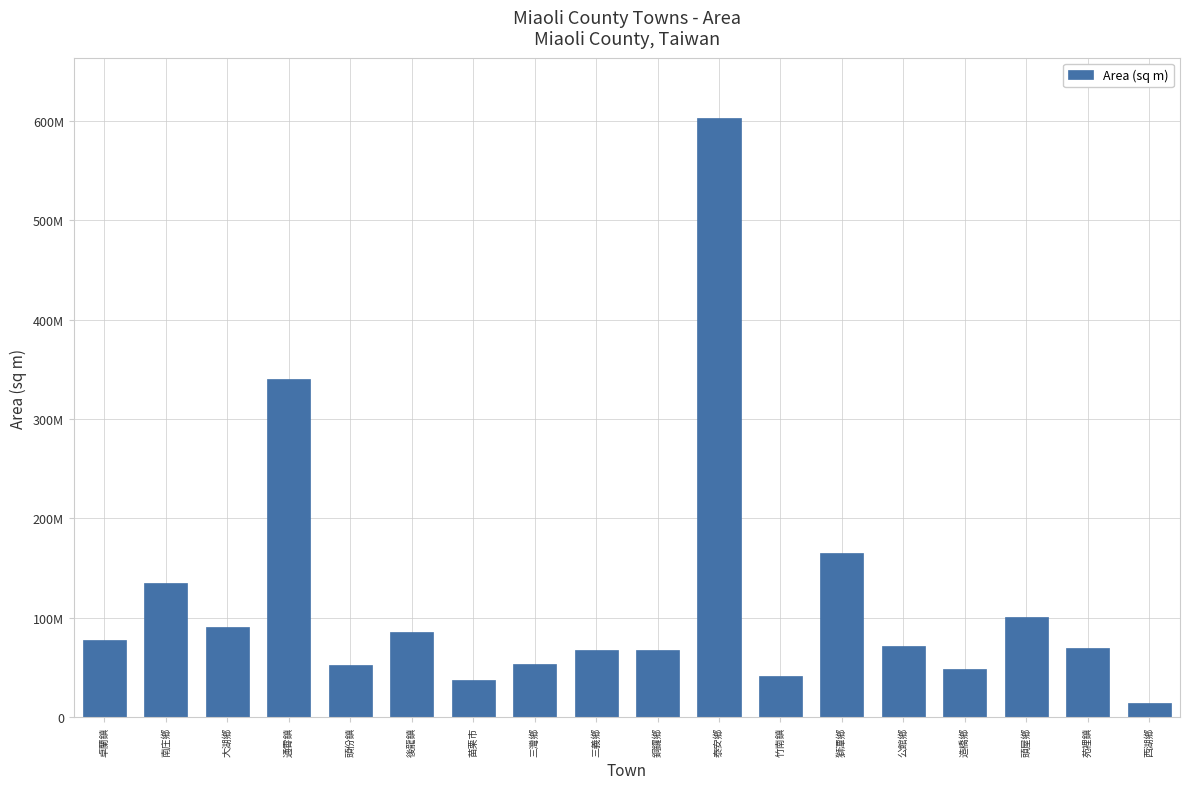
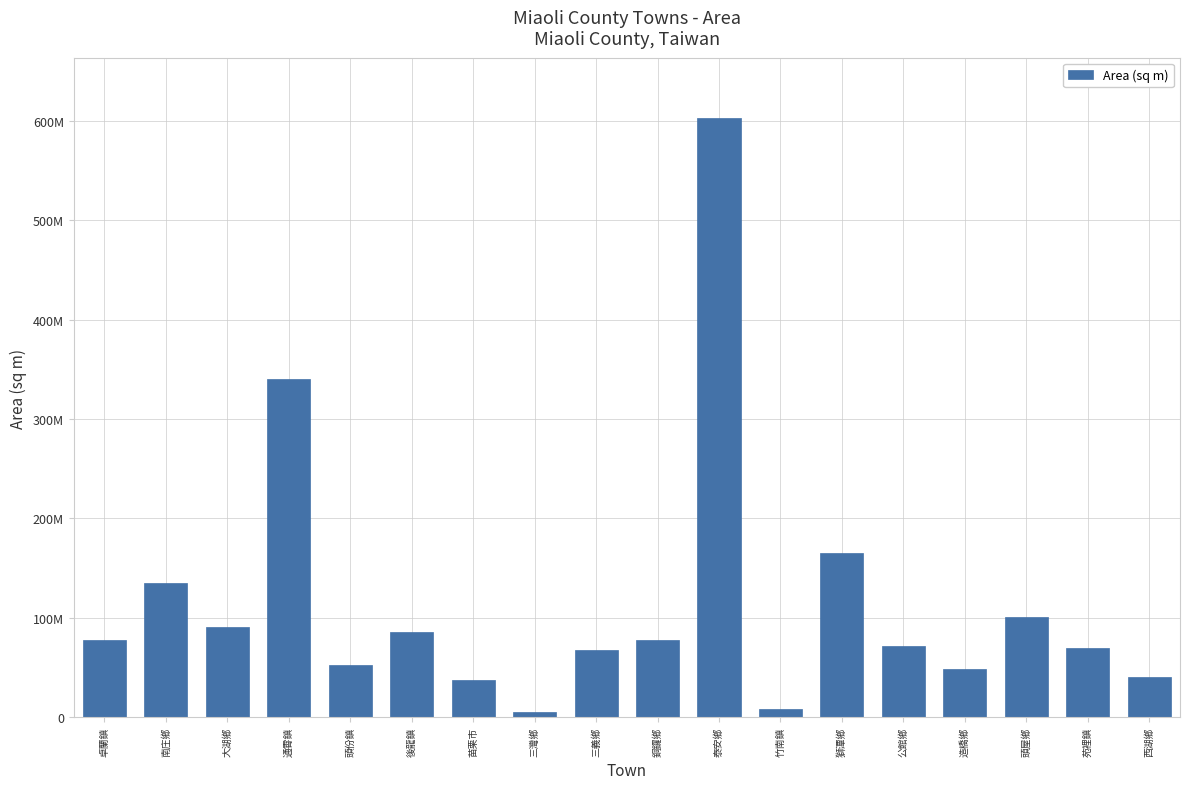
  {
    "卓蘭鎮": 80000000,
    "南庄鄉": 130000000,
    "大湖鄉": 90000000,
    "通霄鎮": 340000000,
    "頭份鎮": 50000000,
    "後龍鎮": 90000000,
    "苗栗市": 40000000,
-   "三灣鄉": 50000000,
+   "三灣鄉": 10000000,
    "三義鄉": 70000000,
-   "銅鑼鄉": 70000000,
+   "銅鑼鄉": 80000000,
    "泰安鄉": 600000000,
-   "竹南鎮": 40000000,
+   "竹南鎮": 10000000,
    "獅潭鄉": 160000000,
    "公館鄉": 70000000,
    "造橋鄉": 50000000,
    "頭屋鄉": 100000000,
    "苑裡鎮": 70000000,
-   "西湖鄉": 10000000
+   "西湖鄉": 40000000
  }
